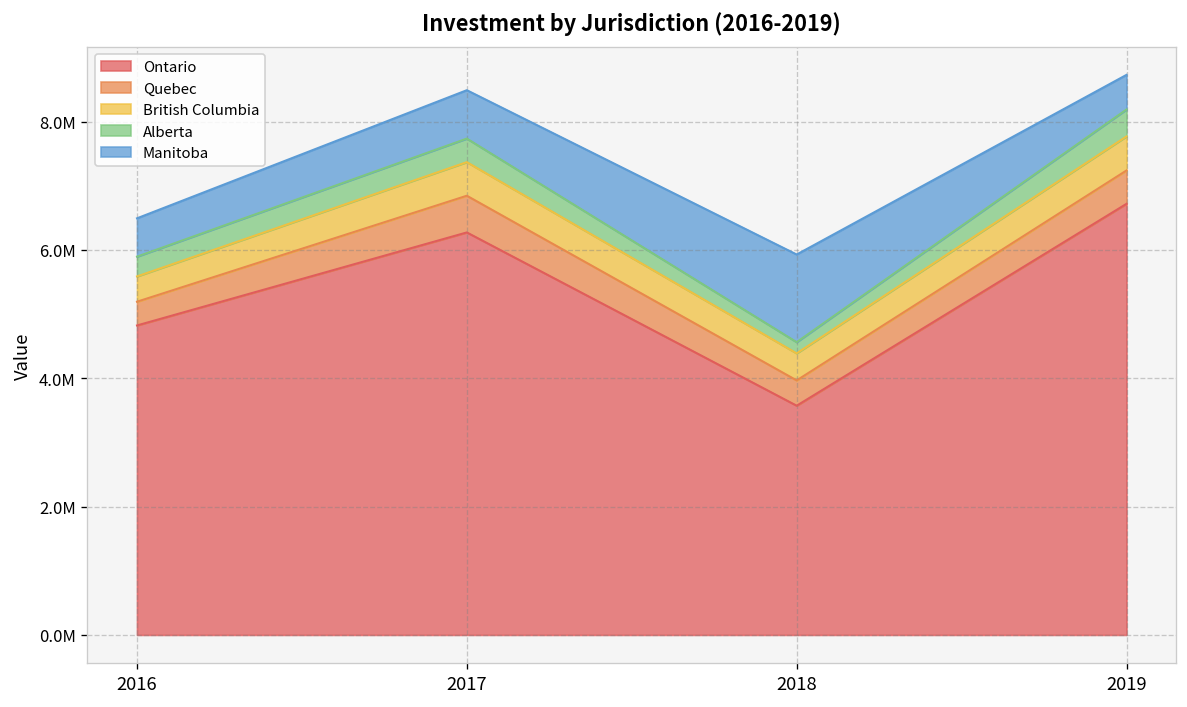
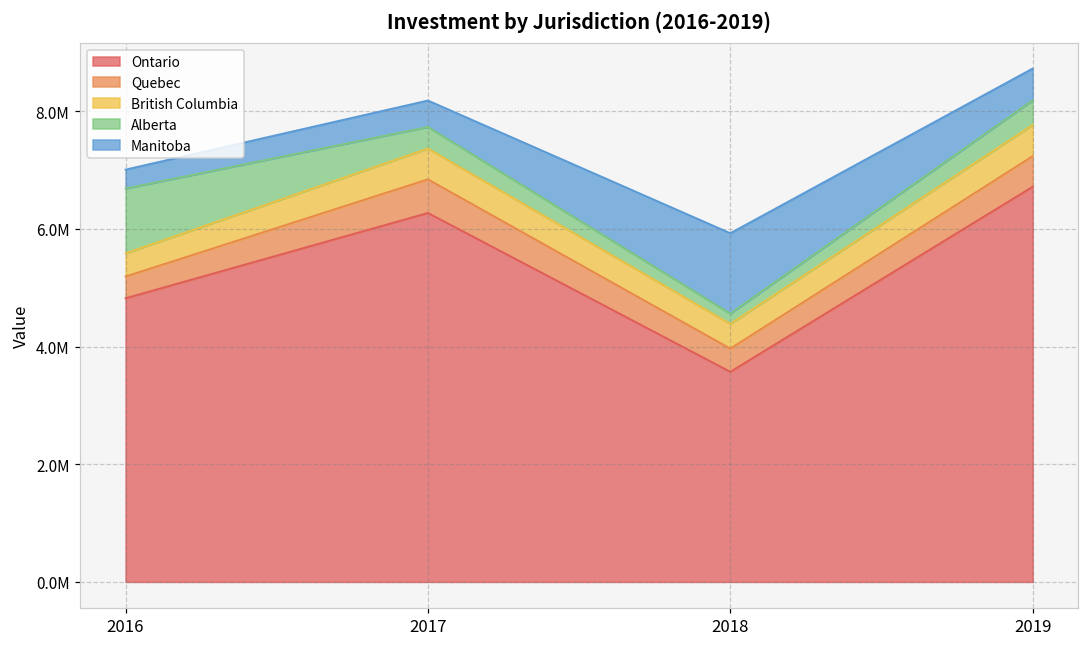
  {
    "Alberta": {
-     "2016": 300000,
+     "2016": 1100000,
      "2017": 400000,
      "2018": 200000,
      "2019": 400000
    },
    "Manitoba": {
-     "2016": 600000,
-     "2017": 800000,
+     "2016": 300000,
+     "2017": 400000,
      "2018": 1400000,
      "2019": 500000
    }
  }
